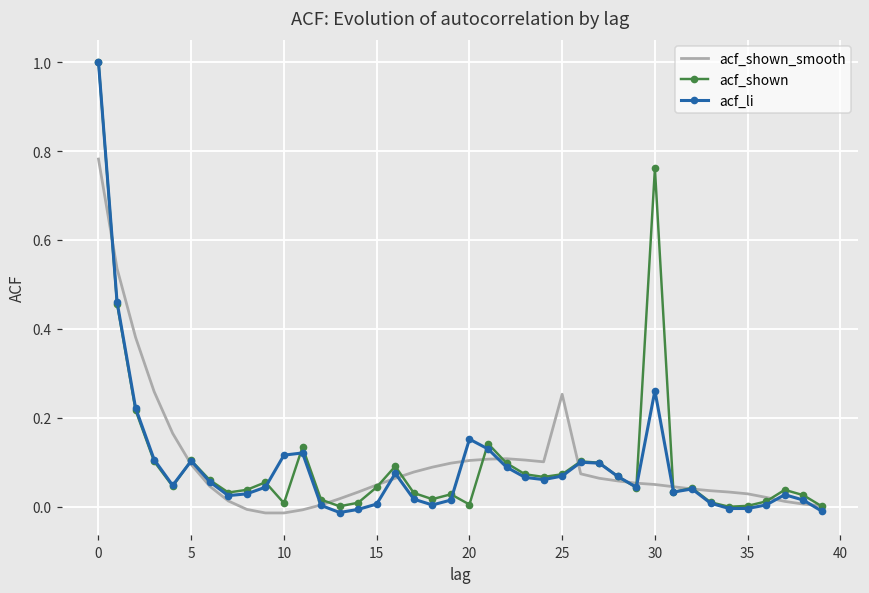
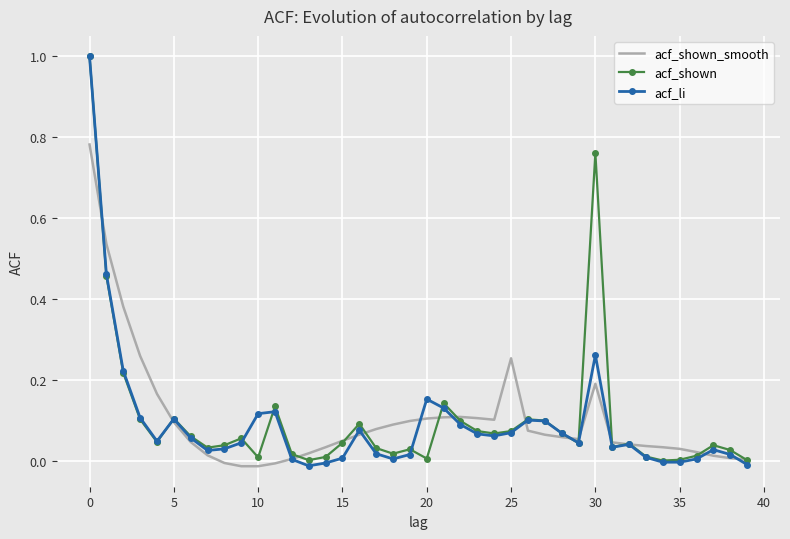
  {
    "acf_shown_smooth": {
      "0": 0.78,
      "5": 0.10,
      "10": -0.01,
      "20": 0.10,
      "25": 0.25,
-     "30": 0.05,
+     "30": 0.19,
      "35": 0.03
    },
    "acf_shown": {
      "10": 0.01,
      "20": 0.01,
      "30": 0.76
    },
    "acf_li": {
      "10": 0.12,
      "15": 0.01,
      "20": 0.15,
      "30": 0.26
    }
  }
